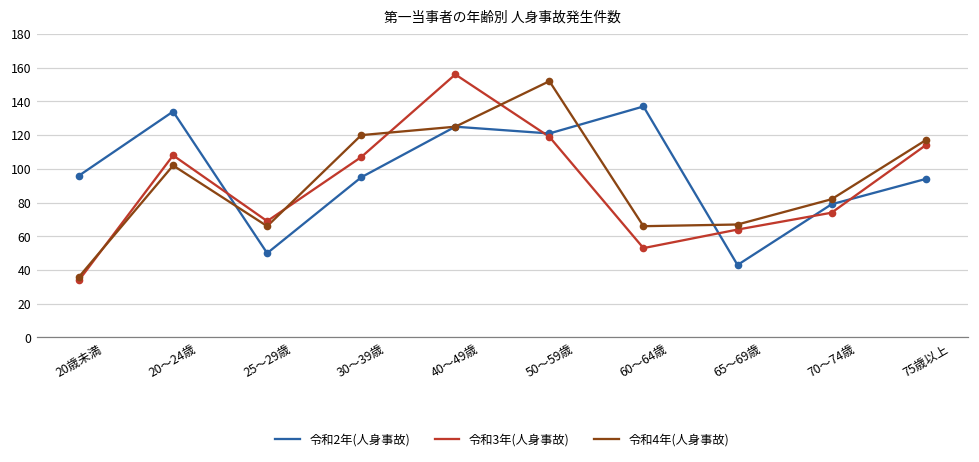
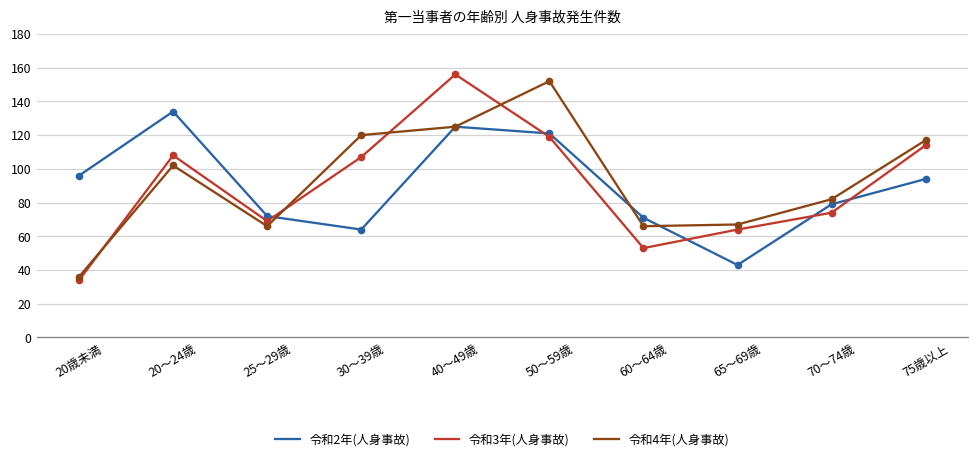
  {
    "令和2年(人身事故)": {
      "20歳未満": 96,
      "20～24歳": 134,
-     "25～29歳": 50,
-     "30～39歳": 95,
+     "25～29歳": 72,
+     "30～39歳": 64,
      "50～59歳": 121,
-     "60～64歳": 137,
+     "60～64歳": 71,
      "65～69歳": 43,
      "70～74歳": 79,
      "75歳以上": 94
    }
  }
